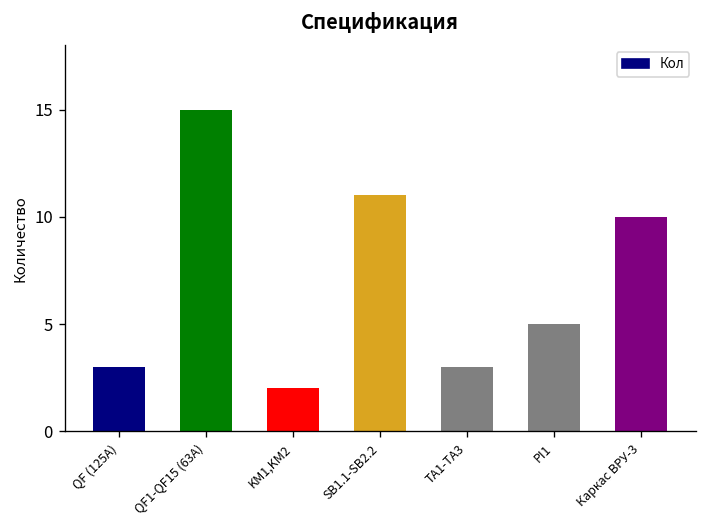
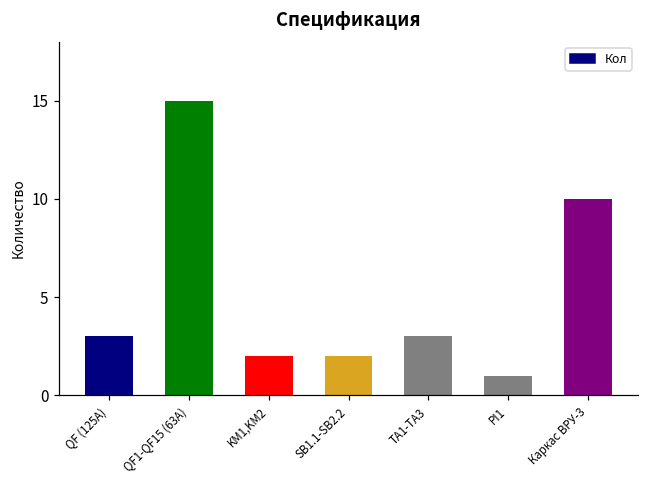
  {
    "QF (125А)": 3,
    "QF1-QF15 (63А)": 15,
    "KM1,KM2": 2,
-   "SB1.1-SB2.2": 11,
+   "SB1.1-SB2.2": 2,
    "TA1-TA3": 3,
-   "PI1": 5,
+   "PI1": 1,
    "Каркас ВРУ-3": 10
  }
